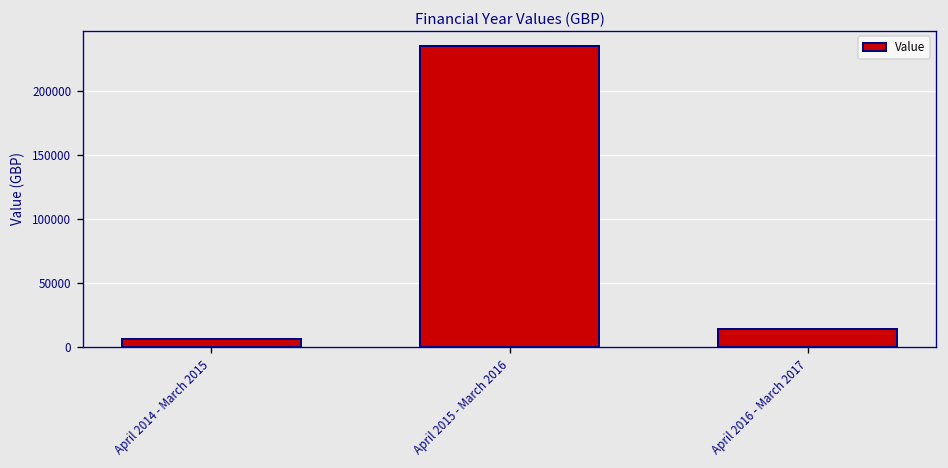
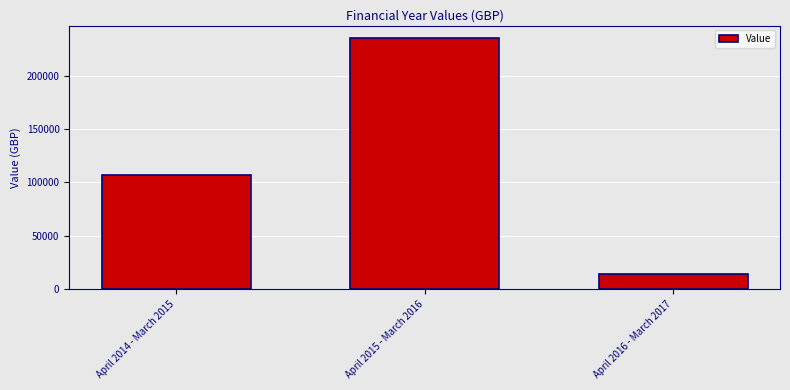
  {
-   "April 2014 - March 2015": 6000,
+   "April 2014 - March 2015": 107000,
    "April 2015 - March 2016": 235000,
    "April 2016 - March 2017": 14000
  }
